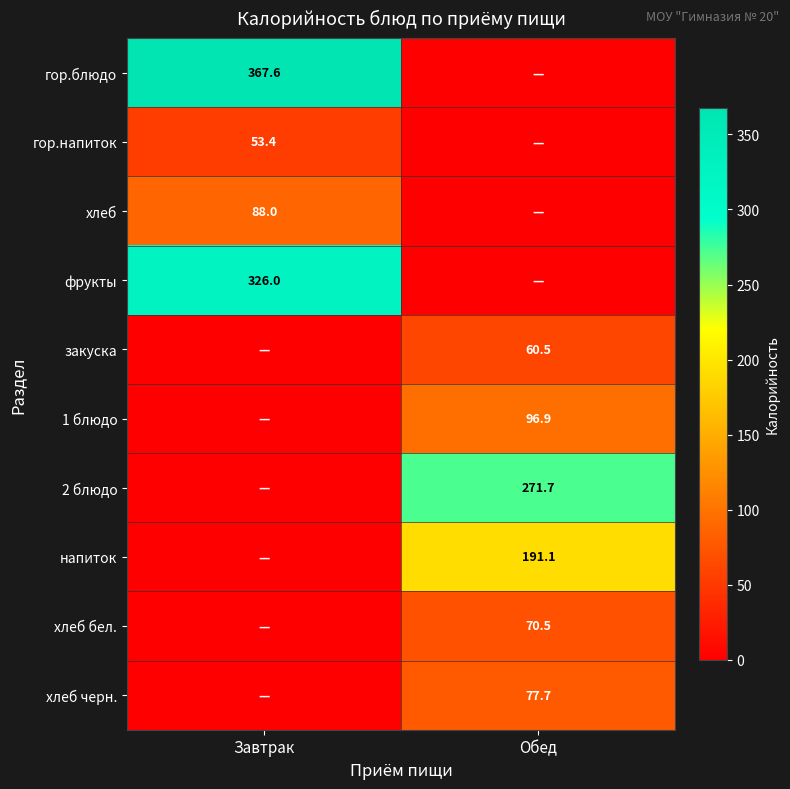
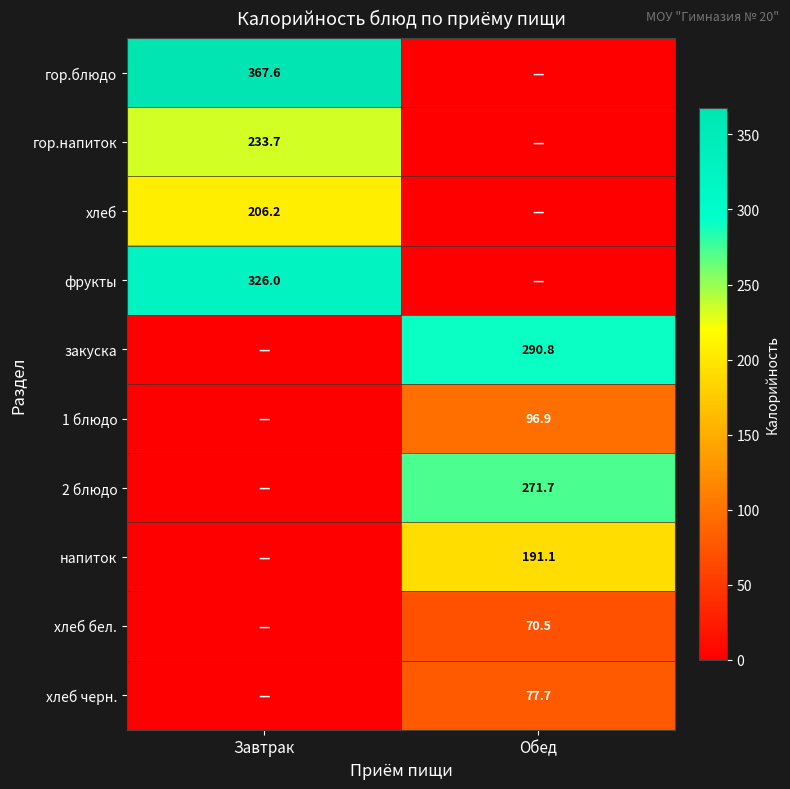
  {
    "гор.блюдо": {
      "Завтрак": 367.6
    },
    "гор.напиток": {
-     "Завтрак": 53.4
+     "Завтрак": 233.7
    },
    "хлеб": {
-     "Завтрак": 88.0
+     "Завтрак": 206.2
    },
    "фрукты": {
      "Завтрак": 326.0
    },
    "закуска": {
-     "Обед": 60.5
+     "Обед": 290.8
    },
    "1 блюдо": {
      "Обед": 96.9
    },
    "2 блюдо": {
      "Обед": 271.7
    },
    "напиток": {
      "Обед": 191.1
    },
    "хлеб бел.": {
      "Обед": 70.5
    },
    "хлеб черн.": {
      "Обед": 77.7
    }
  }
